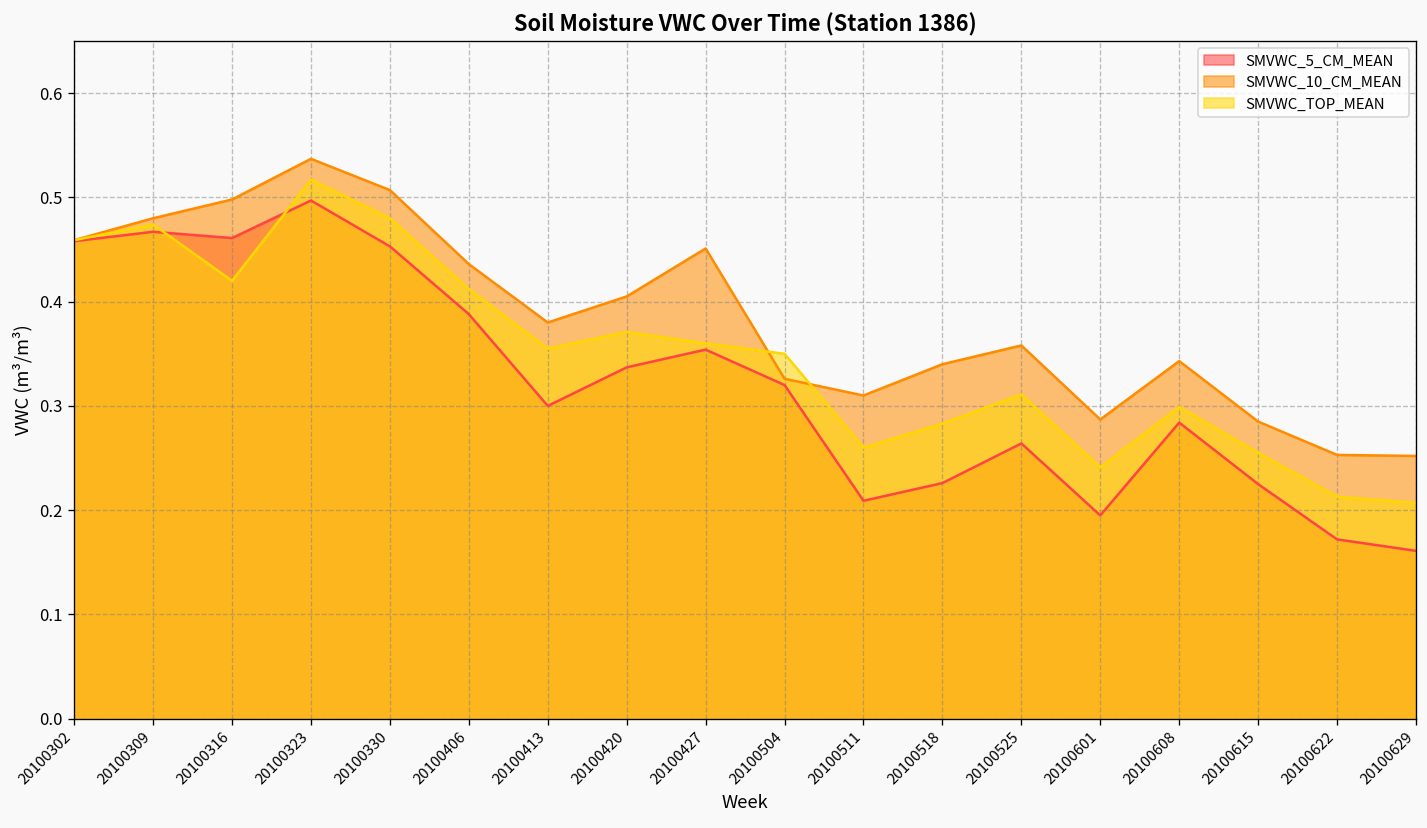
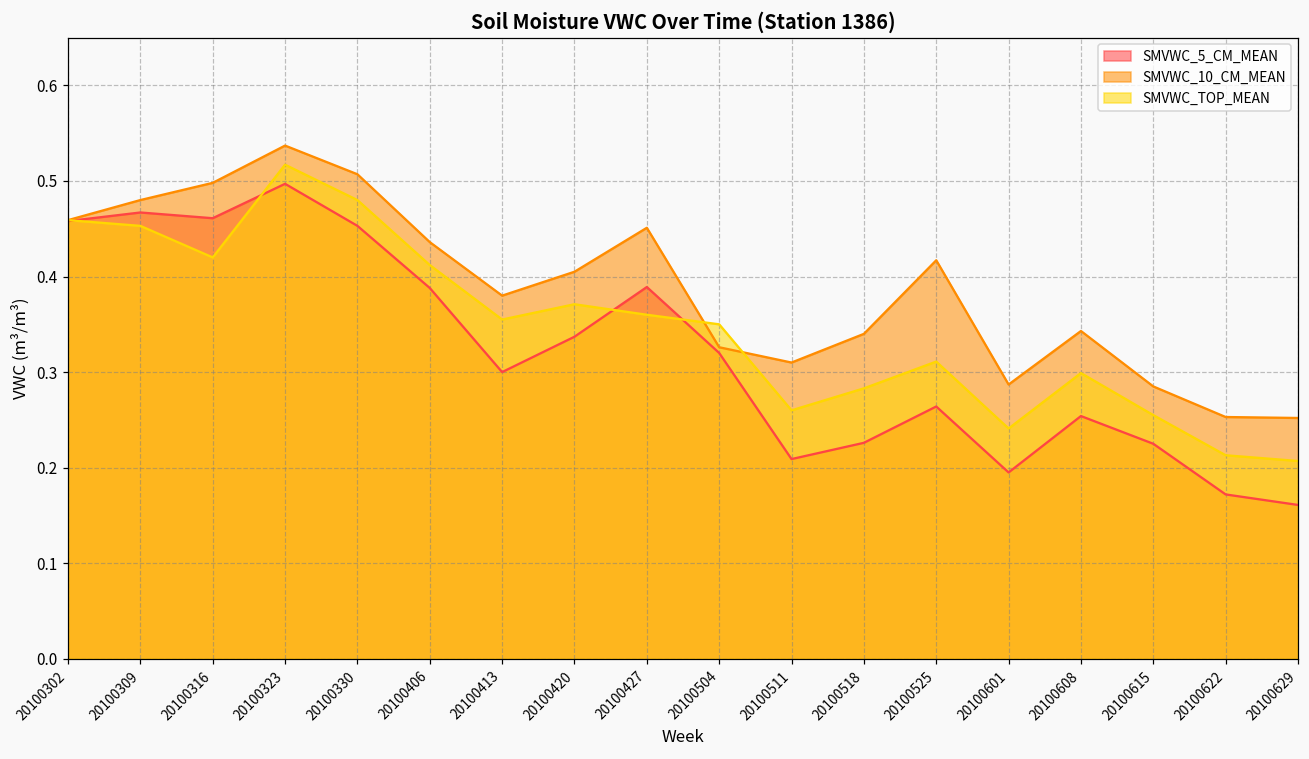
  {
    "SMVWC_5_CM_MEAN": {
      "20100309": 0.47,
      "20100316": 0.46,
      "20100323": 0.50,
      "20100330": 0.45,
      "20100406": 0.39,
      "20100413": 0.30,
      "20100420": 0.34,
-     "20100427": 0.35,
+     "20100427": 0.39,
      "20100504": 0.32,
      "20100511": 0.21,
      "20100518": 0.23,
      "20100525": 0.26,
      "20100601": 0.20,
-     "20100608": 0.28,
+     "20100608": 0.25,
      "20100615": 0.23,
      "20100622": 0.17,
      "20100629": 0.16
    },
    "SMVWC_10_CM_MEAN": {
      "20100309": 0.48,
      "20100316": 0.50,
      "20100323": 0.54,
      "20100330": 0.51,
      "20100406": 0.44,
      "20100413": 0.38,
      "20100420": 0.41,
      "20100427": 0.45,
      "20100504": 0.33,
      "20100511": 0.31,
      "20100518": 0.34,
-     "20100525": 0.36,
+     "20100525": 0.42,
      "20100601": 0.29,
      "20100608": 0.34,
      "20100615": 0.29,
      "20100622": 0.25,
      "20100629": 0.25
    },
    "SMVWC_TOP_MEAN": {
-     "20100309": 0.47,
+     "20100309": 0.45,
      "20100316": 0.42,
      "20100323": 0.52,
      "20100330": 0.48,
      "20100406": 0.41,
      "20100413": 0.36,
      "20100420": 0.37,
      "20100427": 0.36,
      "20100504": 0.35,
      "20100511": 0.26,
      "20100518": 0.28,
      "20100525": 0.31,
      "20100601": 0.24,
      "20100608": 0.30,
      "20100615": 0.26,
      "20100622": 0.21,
      "20100629": 0.21
    }
  }
